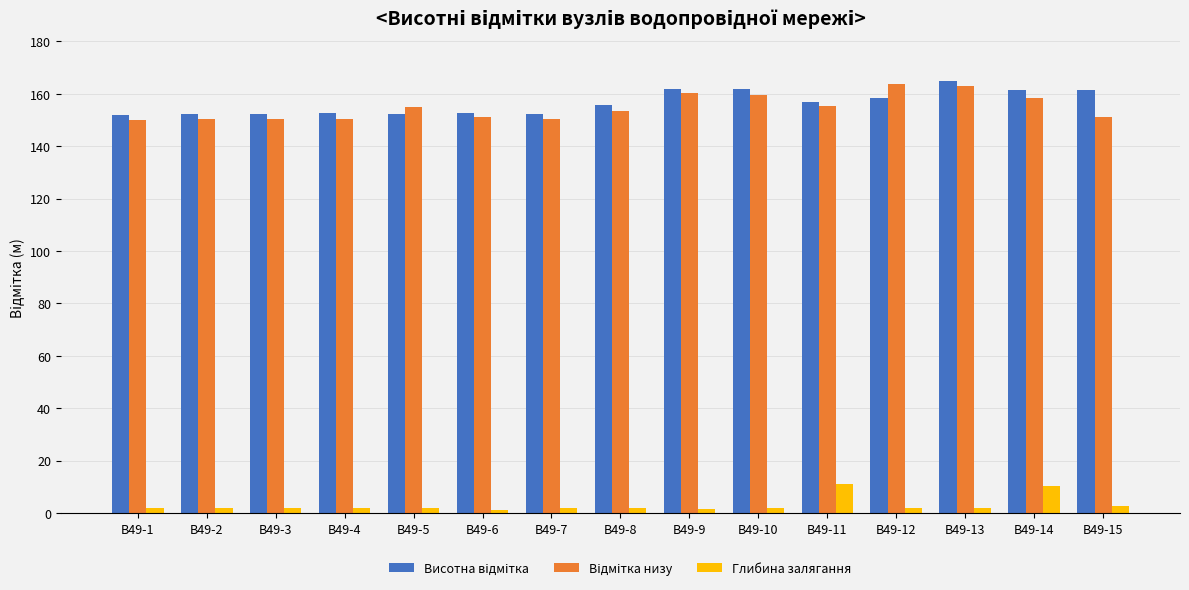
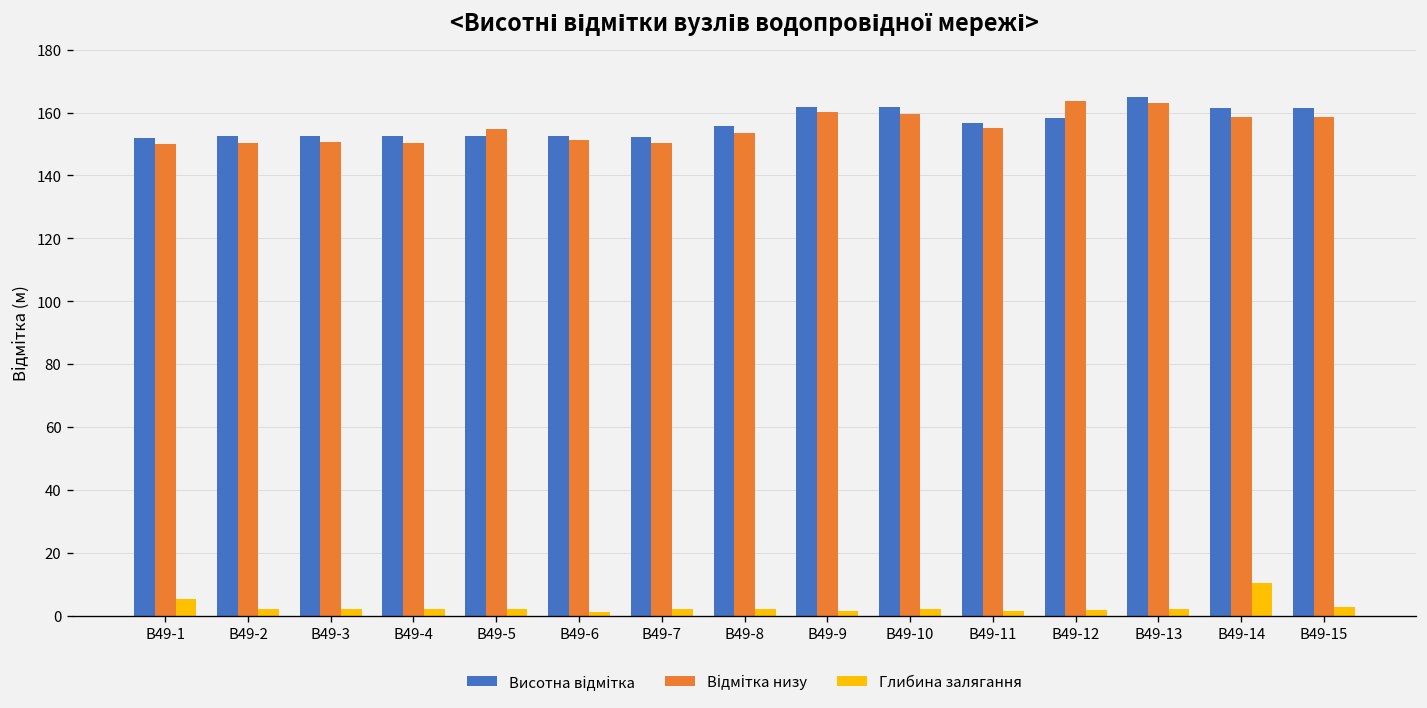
  {
    "Висотна відмітка": {
      "В49-1": 152,
      "В49-2": 152,
      "В49-3": 152,
      "В49-4": 152,
      "В49-5": 152,
      "В49-6": 153,
      "В49-7": 152,
      "В49-8": 156,
      "В49-9": 162,
      "В49-10": 162,
      "В49-11": 157,
      "В49-12": 158,
      "В49-13": 165,
      "В49-14": 161,
      "В49-15": 161
    },
    "Відмітка низу": {
      "В49-1": 150,
      "В49-2": 150,
      "В49-3": 151,
      "В49-4": 150,
      "В49-5": 155,
      "В49-6": 151,
      "В49-7": 150,
      "В49-8": 154,
      "В49-9": 160,
      "В49-10": 160,
      "В49-11": 155,
      "В49-12": 164,
      "В49-13": 163,
      "В49-14": 159,
-     "В49-15": 151
+     "В49-15": 159
    },
    "Глибина залягання": {
-     "В49-1": 2,
+     "В49-1": 5,
      "В49-2": 2,
      "В49-3": 2,
      "В49-4": 2,
      "В49-5": 2,
      "В49-6": 1,
      "В49-7": 2,
      "В49-8": 2,
      "В49-9": 2,
      "В49-10": 2,
-     "В49-11": 11,
+     "В49-11": 2,
      "В49-12": 2,
      "В49-13": 2,
      "В49-14": 10,
      "В49-15": 3
    }
  }
